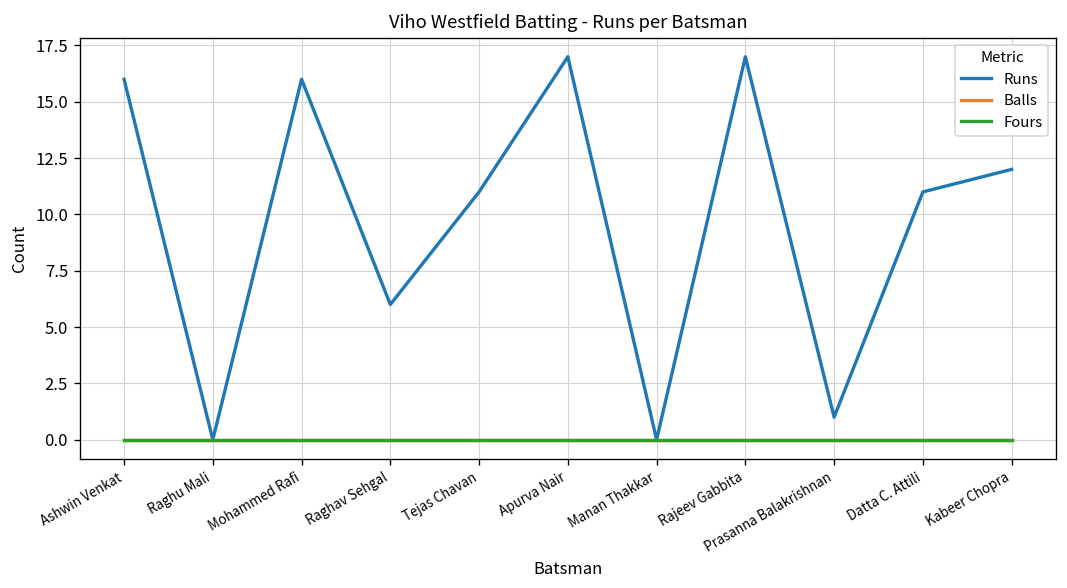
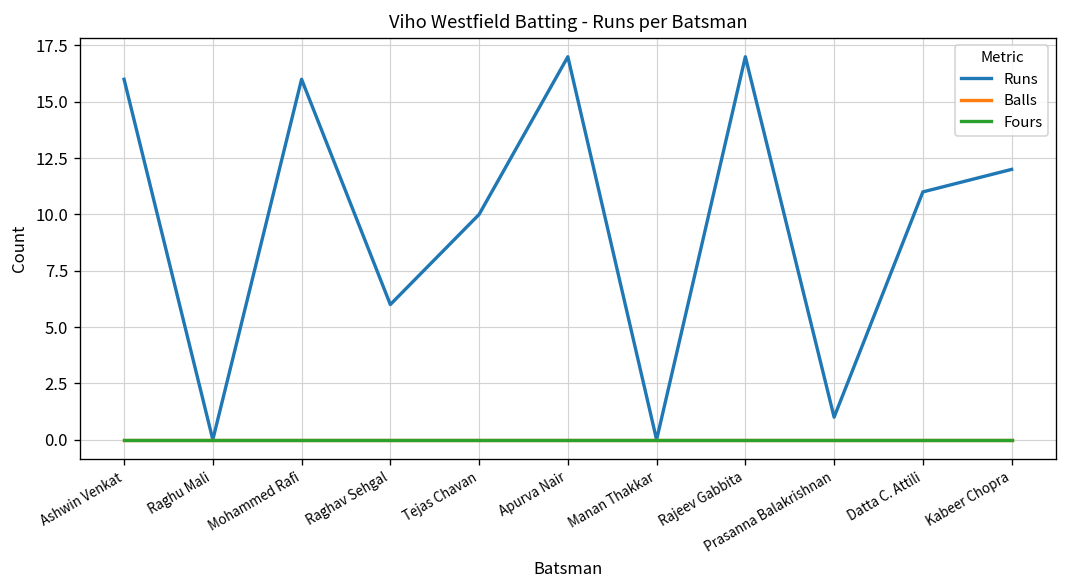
  {
    "Runs": {
      "Ashwin Venkat": 16,
      "Mohammed Rafi": 16,
      "Raghav Sehgal": 6,
-     "Tejas Chavan": 11,
+     "Tejas Chavan": 10,
      "Apurva Nair": 17,
      "Rajeev Gabbita": 17,
      "Prasanna Balakrishnan": 1,
      "Datta C. Attili": 11,
      "Kabeer Chopra": 12
    },
    "Fours": {
      "Ashwin Venkat": 0,
      "Mohammed Rafi": 0,
      "Raghav Sehgal": 0,
      "Tejas Chavan": 0,
      "Apurva Nair": 0,
      "Rajeev Gabbita": 0,
      "Prasanna Balakrishnan": 0,
      "Datta C. Attili": 0,
      "Kabeer Chopra": 0
    }
  }
